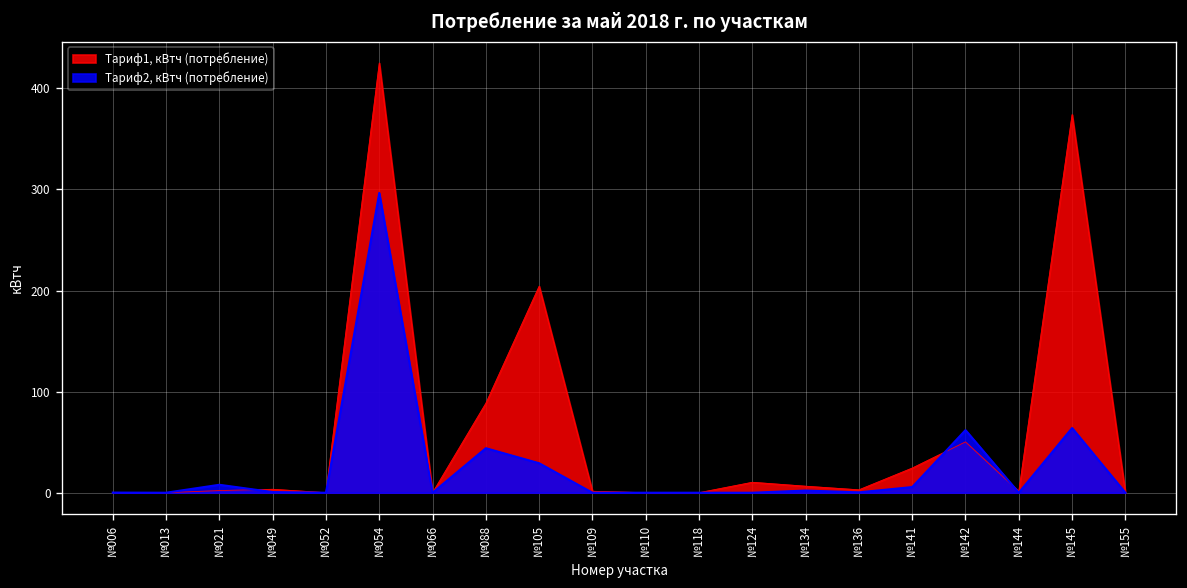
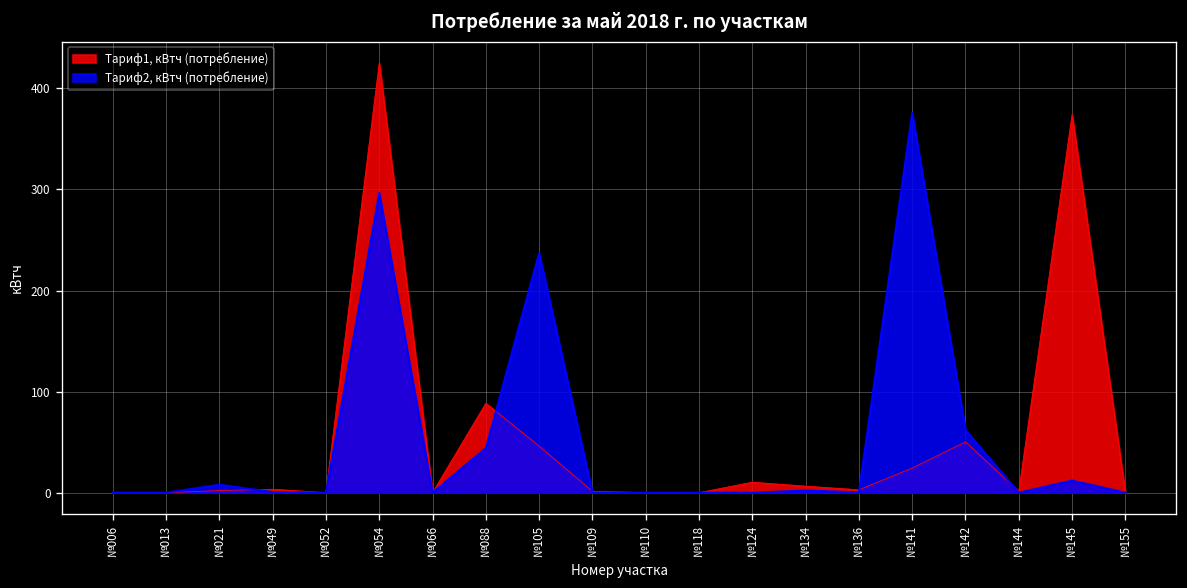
  {
    "Тариф1, кВтч (потребление)": {
      "№021": 0,
      "№054": 430,
      "№088": 90,
-     "№105": 200,
+     "№105": 50,
      "№124": 10,
      "№134": 10,
      "№141": 20,
      "№142": 50,
      "№145": 370
    },
    "Тариф2, кВтч (потребление)": {
      "№021": 10,
      "№054": 300,
      "№088": 40,
-     "№105": 30,
+     "№105": 240,
      "№124": 0,
      "№134": 0,
-     "№141": 10,
+     "№141": 380,
      "№142": 60,
-     "№145": 60
+     "№145": 10
    }
  }
